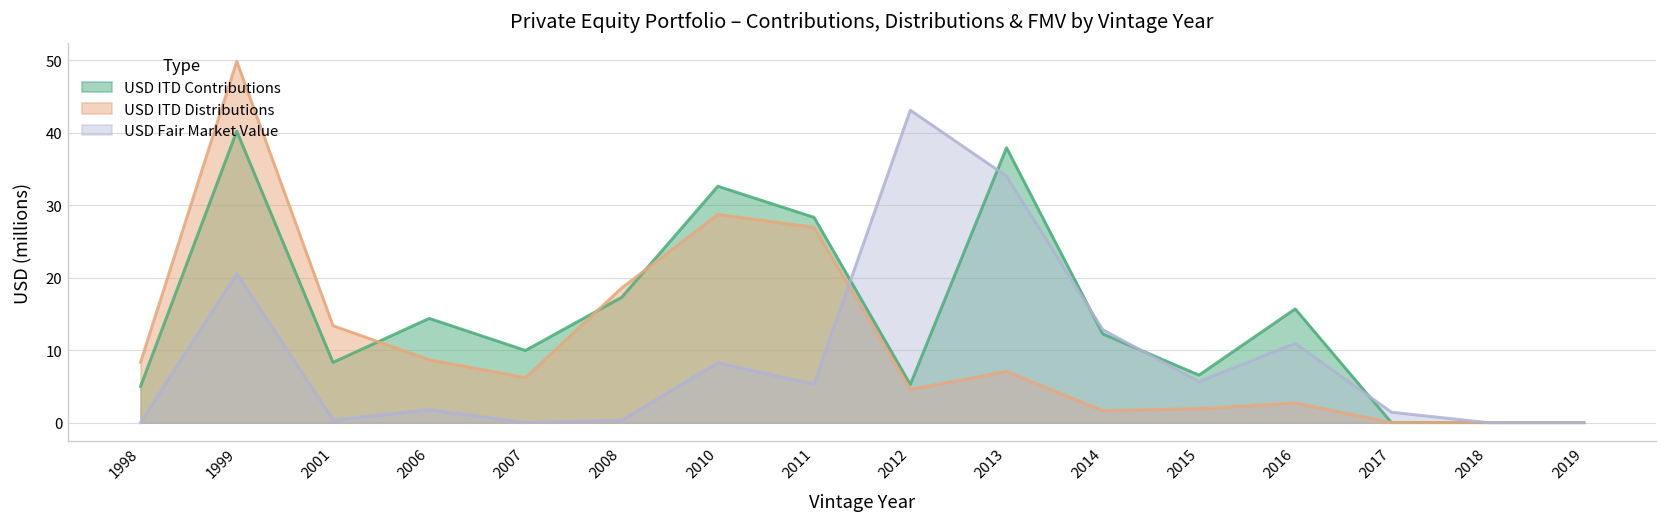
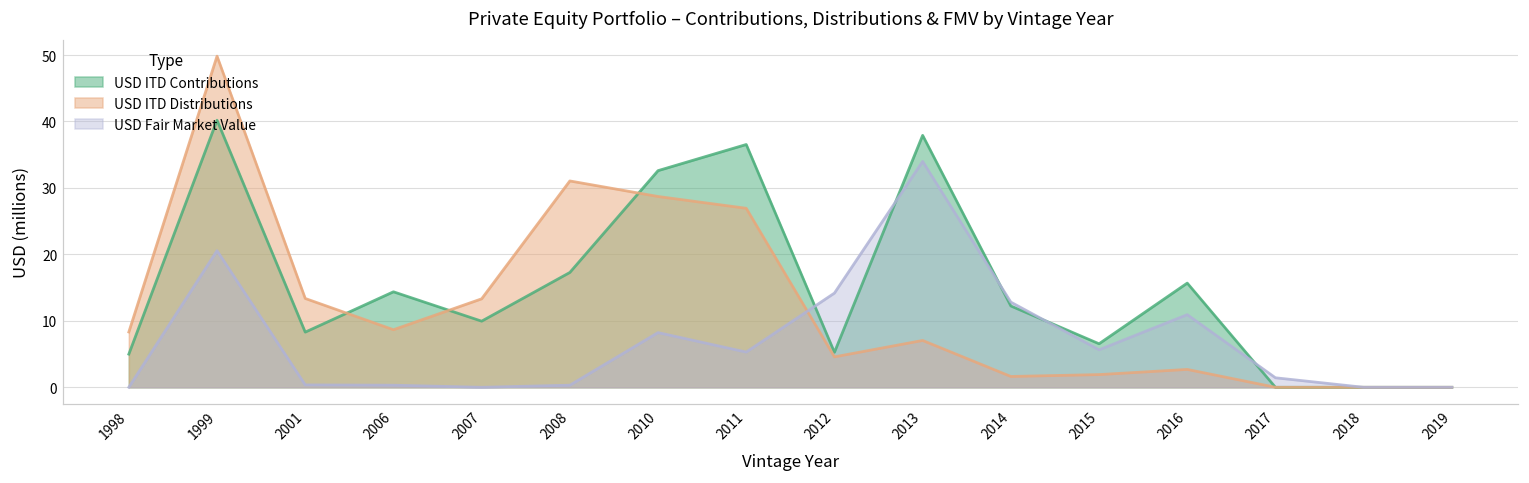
  {
    "USD ITD Contributions": {
      "1998": 5,
      "1999": 40,
      "2001": 8,
      "2006": 14,
      "2007": 10,
      "2008": 17,
      "2010": 33,
-     "2011": 28,
+     "2011": 37,
      "2012": 5,
      "2013": 38,
      "2014": 12,
      "2015": 7,
      "2016": 16
    },
    "USD ITD Distributions": {
      "1998": 8,
      "1999": 50,
      "2001": 13,
      "2006": 9,
-     "2007": 6,
-     "2008": 19,
+     "2007": 13,
+     "2008": 31,
      "2010": 29,
      "2011": 27,
      "2012": 5,
      "2013": 7,
      "2014": 2,
      "2015": 2,
      "2016": 3
    },
    "USD Fair Market Value": {
      "1998": 0,
      "1999": 21,
      "2001": 0,
-     "2006": 2,
+     "2006": 0,
      "2007": 0,
      "2008": 0,
      "2010": 8,
      "2011": 5,
-     "2012": 43,
+     "2012": 14,
      "2013": 34,
      "2014": 13,
      "2015": 6,
      "2016": 11,
      "2017": 1
    }
  }
